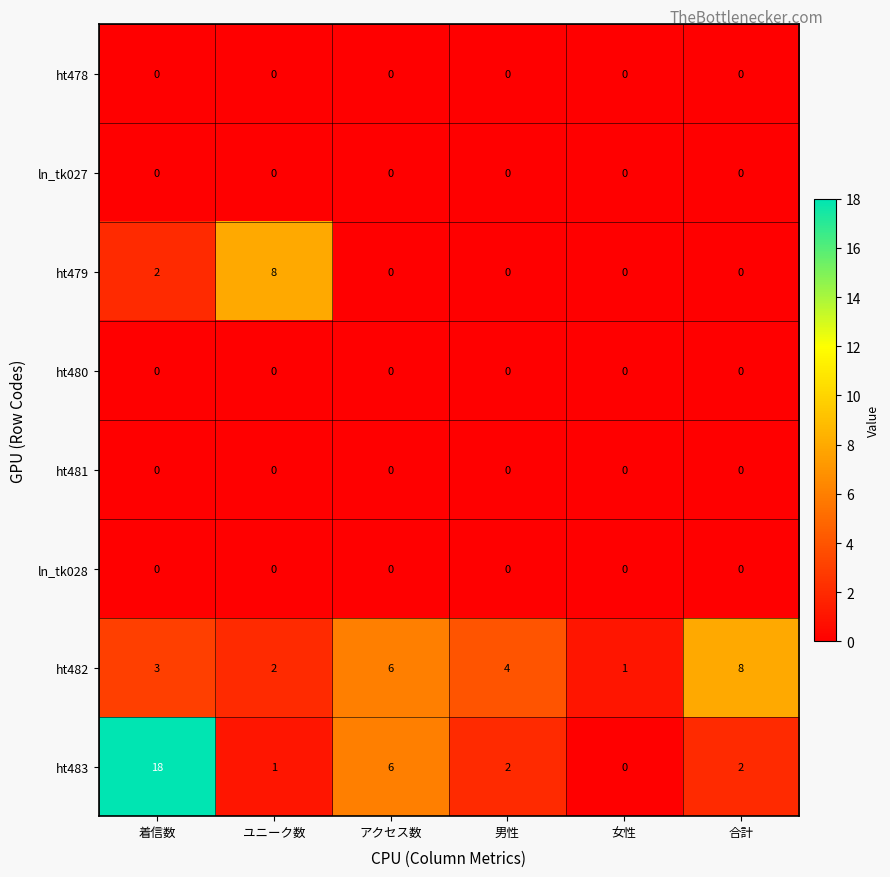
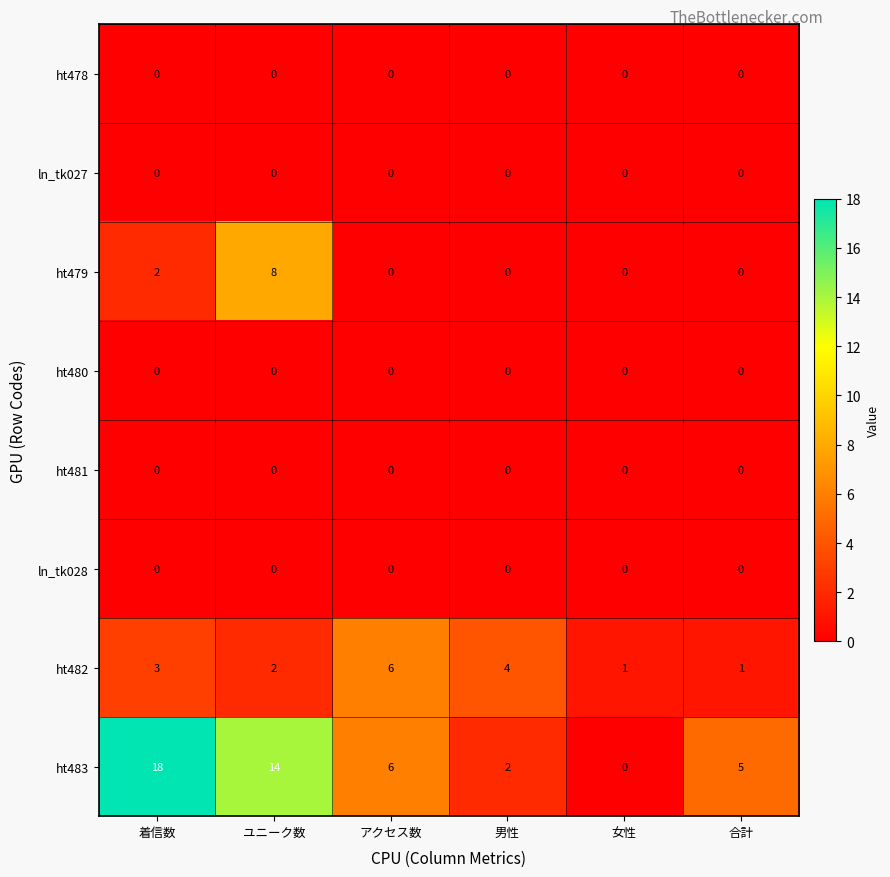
  {
    "ht478": {
      "着信数": 0,
      "ユニーク数": 0,
      "アクセス数": 0,
      "男性": 0,
      "女性": 0,
      "合計": 0
    },
    "ln_tk027": {
      "着信数": 0,
      "ユニーク数": 0,
      "アクセス数": 0,
      "男性": 0,
      "女性": 0,
      "合計": 0
    },
    "ht479": {
      "着信数": 2,
      "ユニーク数": 8,
      "アクセス数": 0,
      "男性": 0,
      "女性": 0,
      "合計": 0
    },
    "ht480": {
      "着信数": 0,
      "ユニーク数": 0,
      "アクセス数": 0,
      "男性": 0,
      "女性": 0,
      "合計": 0
    },
    "ht481": {
      "着信数": 0,
      "ユニーク数": 0,
      "アクセス数": 0,
      "男性": 0,
      "女性": 0,
      "合計": 0
    },
    "ln_tk028": {
      "着信数": 0,
      "ユニーク数": 0,
      "アクセス数": 0,
      "男性": 0,
      "女性": 0,
      "合計": 0
    },
    "ht482": {
      "着信数": 3,
      "ユニーク数": 2,
      "アクセス数": 6,
      "男性": 4,
      "女性": 1,
-     "合計": 8
+     "合計": 1
    },
    "ht483": {
      "着信数": 18,
-     "ユニーク数": 1,
+     "ユニーク数": 14,
      "アクセス数": 6,
      "男性": 2,
      "女性": 0,
-     "合計": 2
+     "合計": 5
    }
  }
